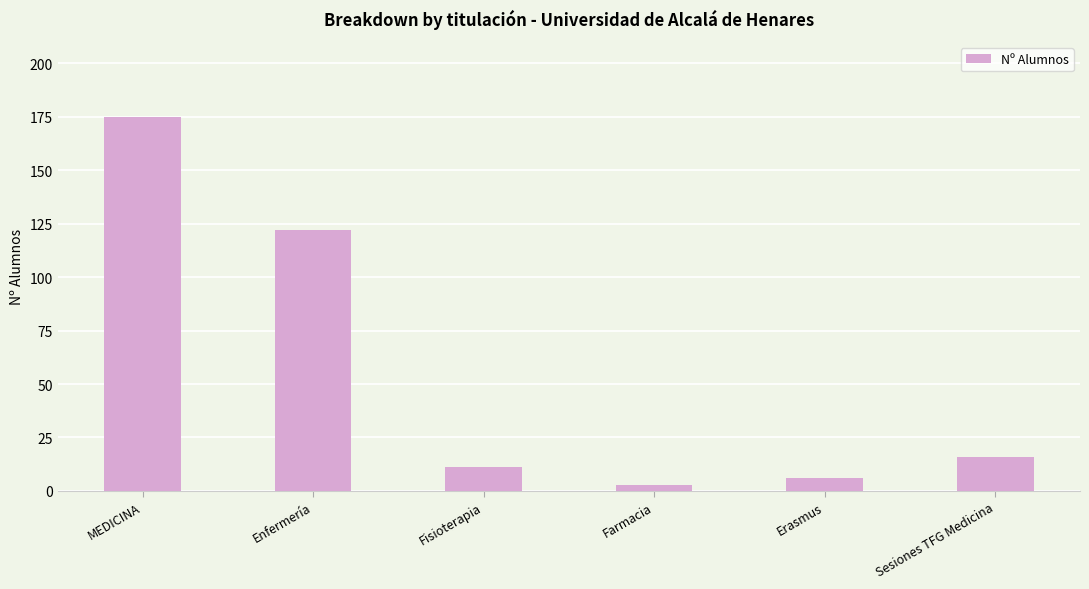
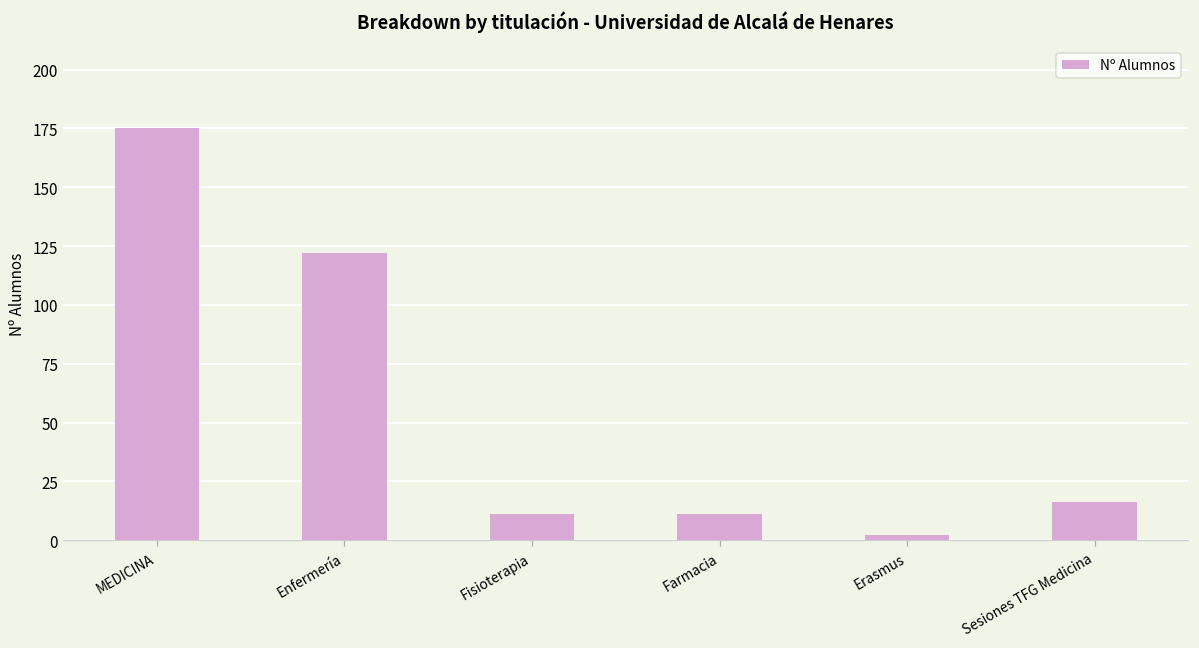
  {
    "MEDICINA": 175,
    "Enfermería": 122,
    "Fisioterapia": 11,
-   "Farmacia": 3,
-   "Erasmus": 6,
+   "Farmacia": 11,
+   "Erasmus": 2,
    "Sesiones TFG Medicina": 16
  }
